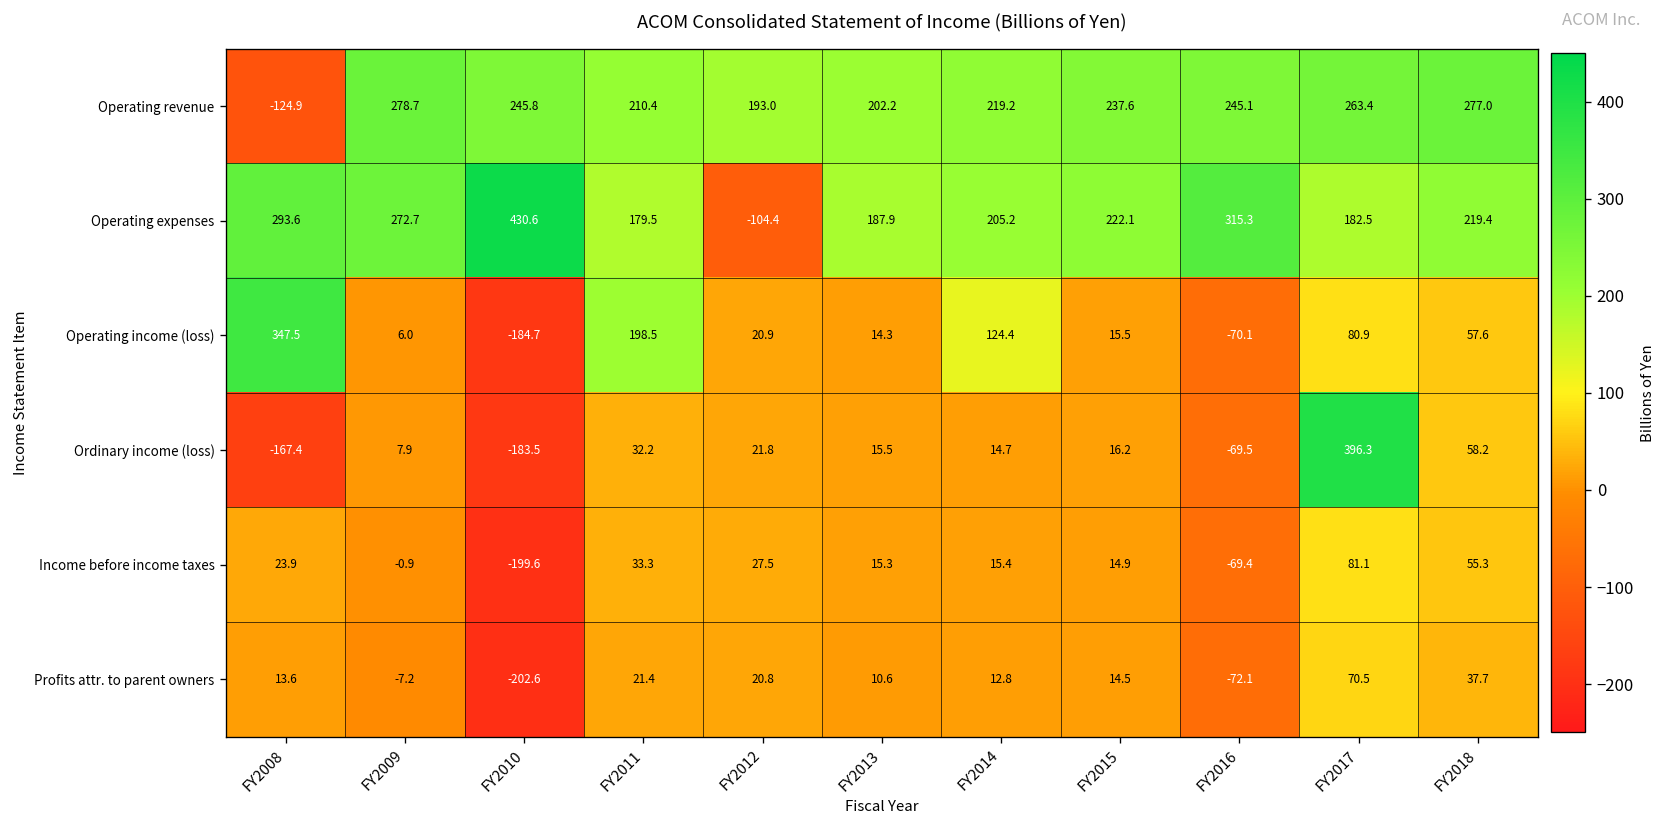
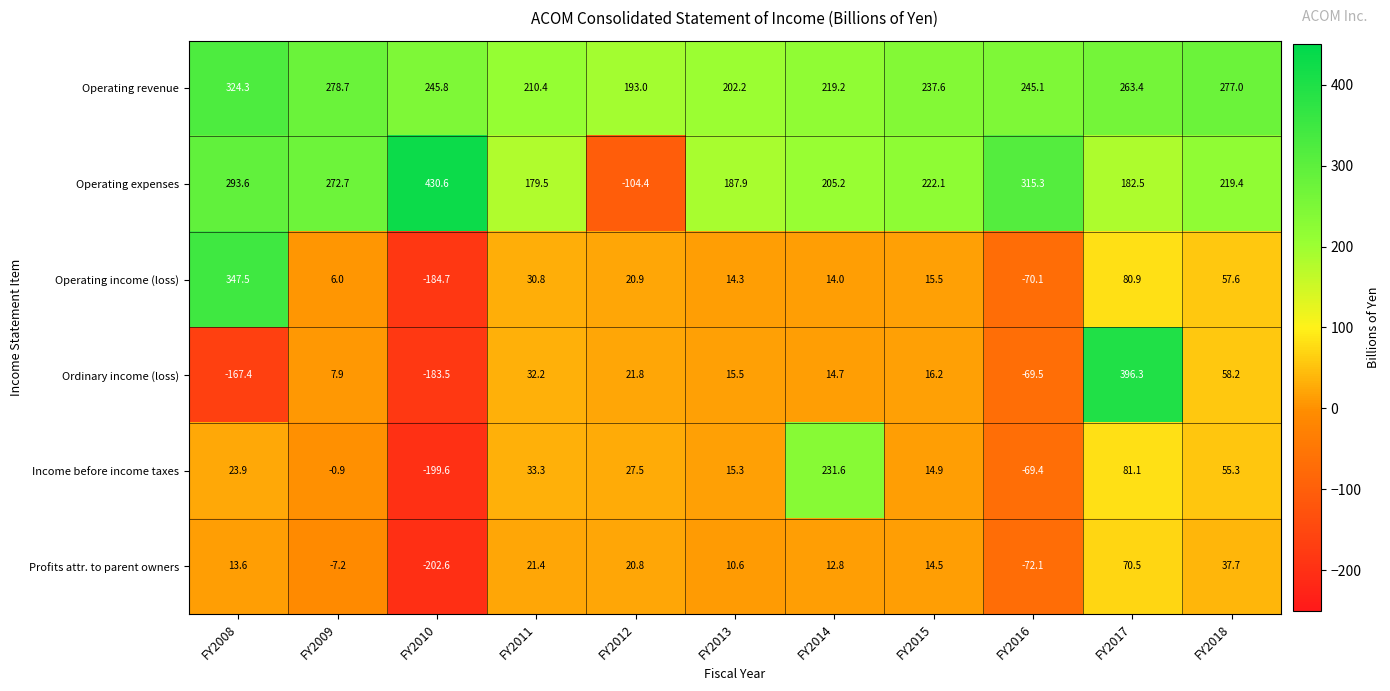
  {
    "Operating revenue": {
-     "FY2008": -124.9,
+     "FY2008": 324.3,
      "FY2009": 278.7,
      "FY2010": 245.8,
      "FY2011": 210.4,
      "FY2012": 193.0,
      "FY2013": 202.2,
      "FY2014": 219.2,
      "FY2015": 237.6,
      "FY2016": 245.1,
      "FY2017": 263.4,
      "FY2018": 277.0
    },
    "Operating expenses": {
      "FY2008": 293.6,
      "FY2009": 272.7,
      "FY2010": 430.6,
      "FY2011": 179.5,
      "FY2012": -104.4,
      "FY2013": 187.9,
      "FY2014": 205.2,
      "FY2015": 222.1,
      "FY2016": 315.3,
      "FY2017": 182.5,
      "FY2018": 219.4
    },
    "Operating income (loss)": {
      "FY2008": 347.5,
      "FY2009": 6.0,
      "FY2010": -184.7,
-     "FY2011": 198.5,
+     "FY2011": 30.8,
      "FY2012": 20.9,
      "FY2013": 14.3,
-     "FY2014": 124.4,
+     "FY2014": 14.0,
      "FY2015": 15.5,
      "FY2016": -70.1,
      "FY2017": 80.9,
      "FY2018": 57.6
    },
    "Ordinary income (loss)": {
      "FY2008": -167.4,
      "FY2009": 7.9,
      "FY2010": -183.5,
      "FY2011": 32.2,
      "FY2012": 21.8,
      "FY2013": 15.5,
      "FY2014": 14.7,
      "FY2015": 16.2,
      "FY2016": -69.5,
      "FY2017": 396.3,
      "FY2018": 58.2
    },
    "Income before income taxes": {
      "FY2008": 23.9,
      "FY2009": -0.9,
      "FY2010": -199.6,
      "FY2011": 33.3,
      "FY2012": 27.5,
      "FY2013": 15.3,
-     "FY2014": 15.4,
+     "FY2014": 231.6,
      "FY2015": 14.9,
      "FY2016": -69.4,
      "FY2017": 81.1,
      "FY2018": 55.3
    },
    "Profits attr. to parent owners": {
      "FY2008": 13.6,
      "FY2009": -7.2,
      "FY2010": -202.6,
      "FY2011": 21.4,
      "FY2012": 20.8,
      "FY2013": 10.6,
      "FY2014": 12.8,
      "FY2015": 14.5,
      "FY2016": -72.1,
      "FY2017": 70.5,
      "FY2018": 37.7
    }
  }
